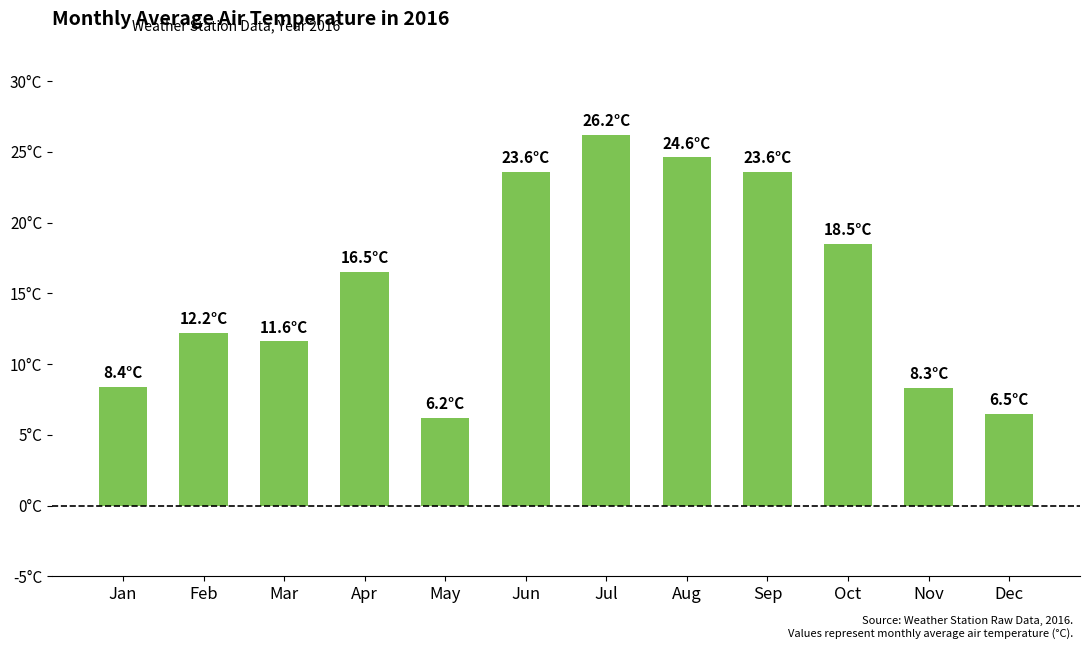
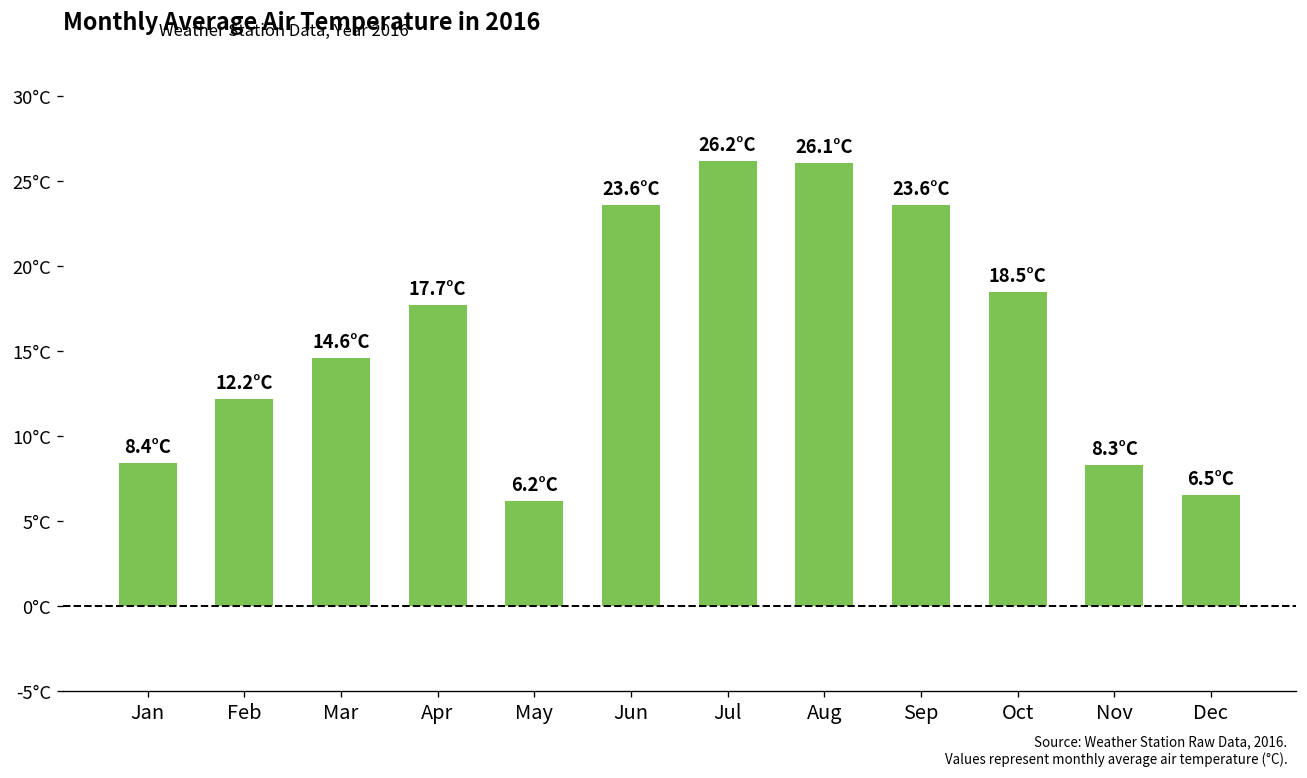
  {
    "Jan": "8.4°C",
    "Feb": "12.2°C",
-   "Mar": "11.6°C",
-   "Apr": "16.5°C",
+   "Mar": "14.6°C",
+   "Apr": "17.7°C",
    "May": "6.2°C",
    "Jun": "23.6°C",
    "Jul": "26.2°C",
-   "Aug": "24.6°C",
+   "Aug": "26.1°C",
    "Sep": "23.6°C",
    "Oct": "18.5°C",
    "Nov": "8.3°C",
    "Dec": "6.5°C"
  }
